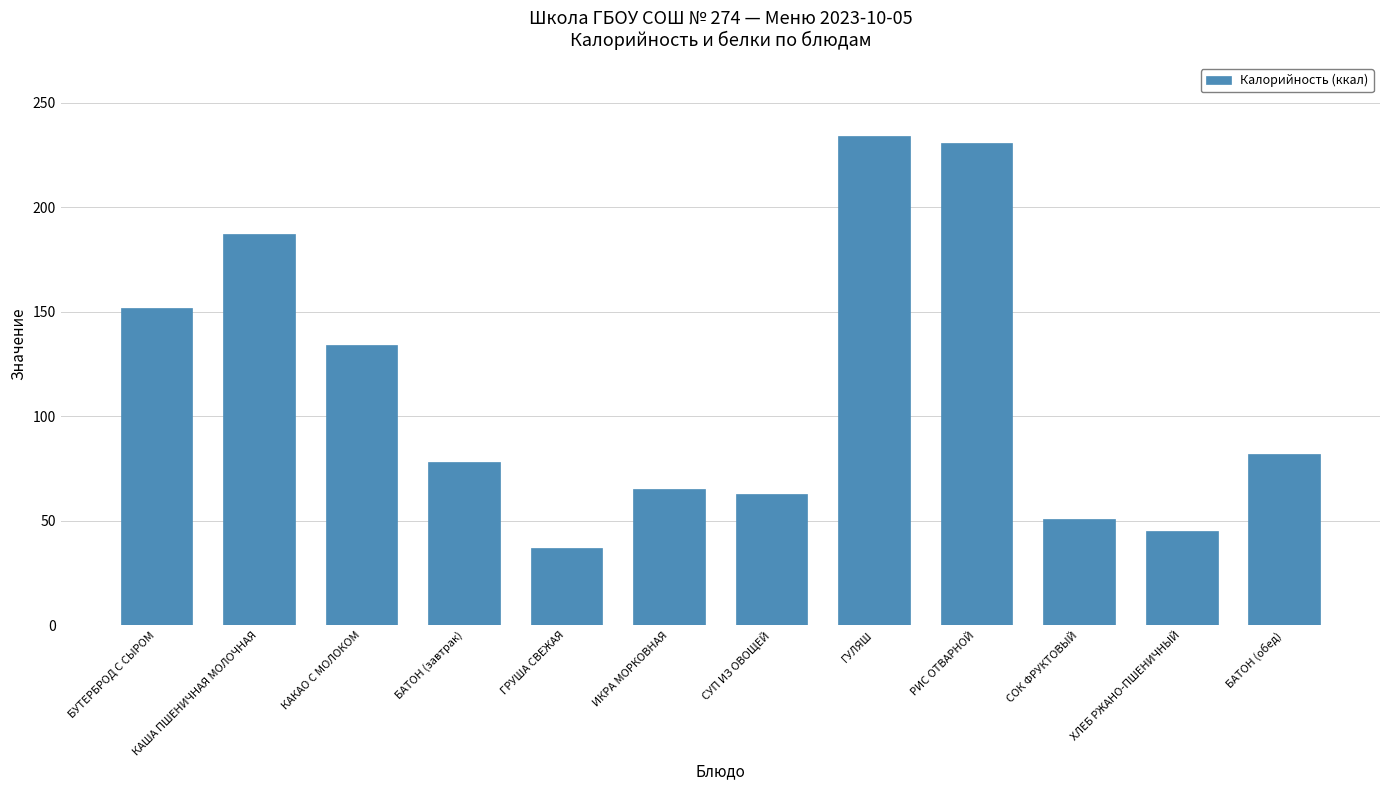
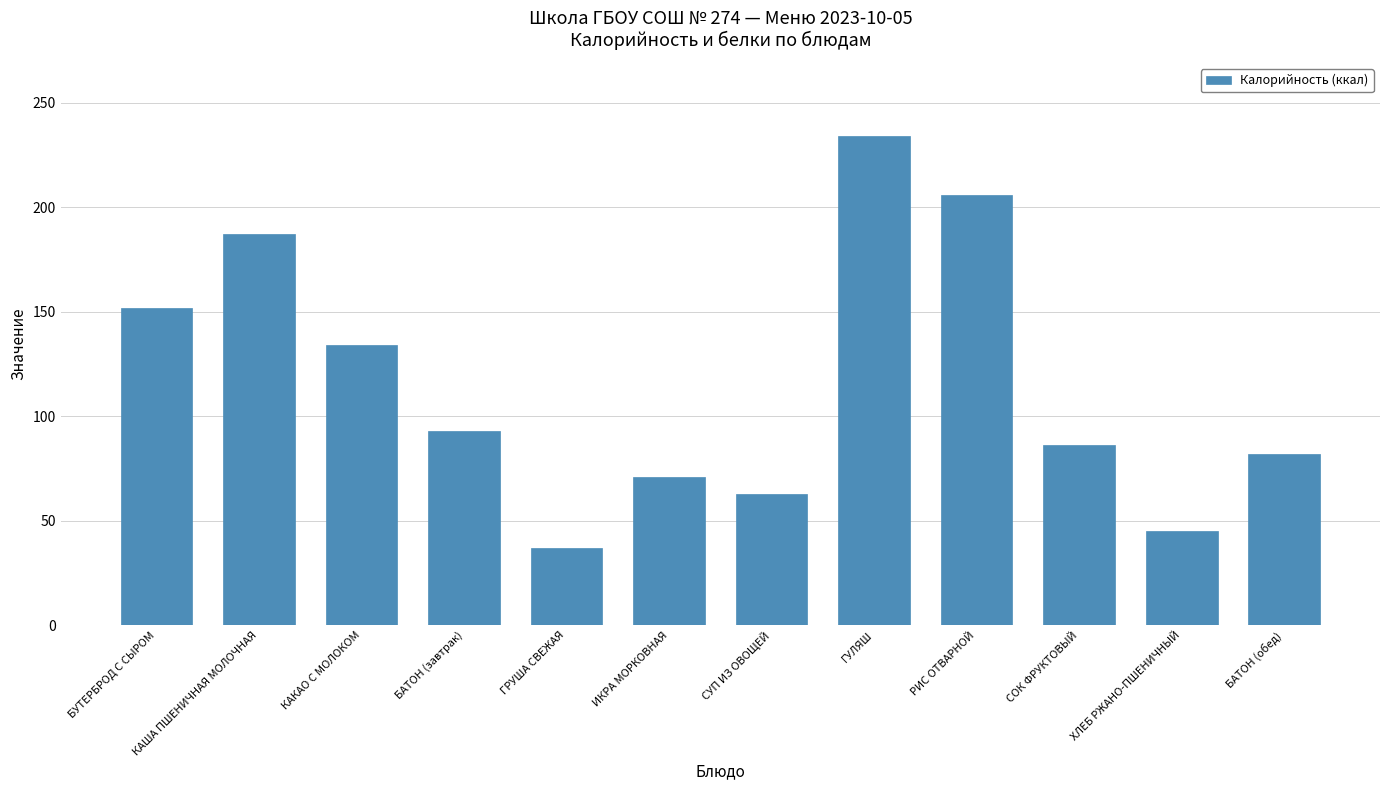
  {
    "БУТЕРБРОД С СЫРОМ": 152,
    "КАША ПШЕНИЧНАЯ МОЛОЧНАЯ": 187,
    "КАКАО С МОЛОКОМ": 134,
-   "БАТОН (завтрак)": 78,
+   "БАТОН (завтрак)": 93,
    "ГРУША СВЕЖАЯ": 37,
-   "ИКРА МОРКОВНАЯ": 65,
+   "ИКРА МОРКОВНАЯ": 71,
    "СУП ИЗ ОВОЩЕЙ": 63,
    "ГУЛЯШ": 234,
-   "РИС ОТВАРНОЙ": 231,
-   "СОК ФРУКТОВЫЙ": 51,
+   "РИС ОТВАРНОЙ": 206,
+   "СОК ФРУКТОВЫЙ": 86,
    "ХЛЕБ РЖАНО-ПШЕНИЧНЫЙ": 45,
    "БАТОН (обед)": 82
  }
